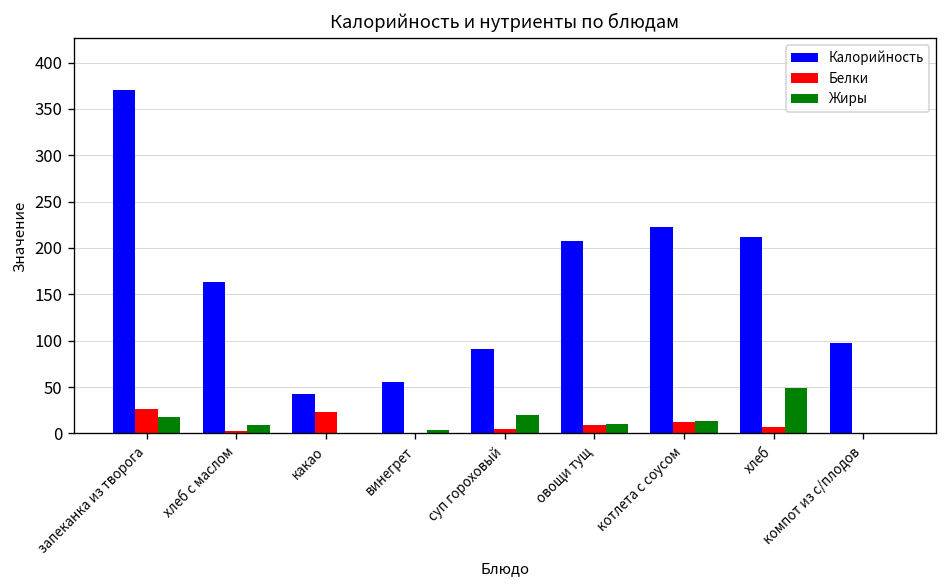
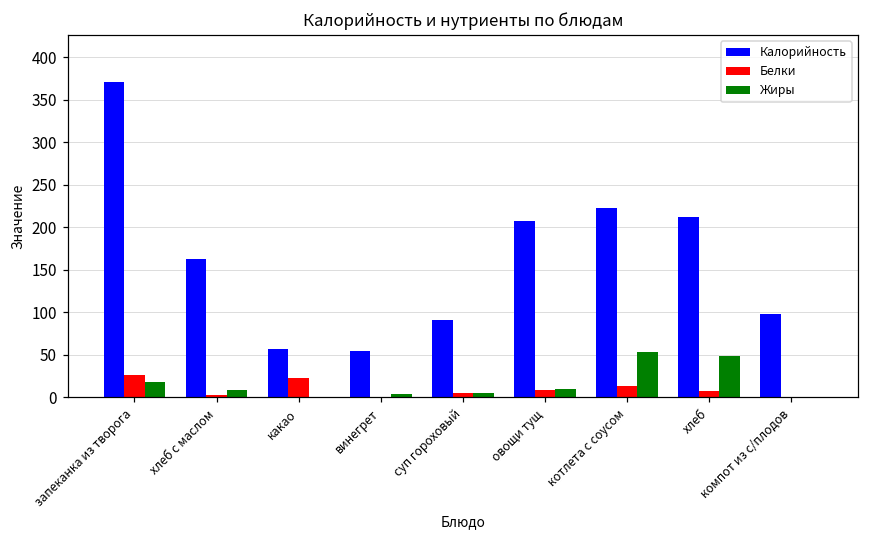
  {
    "Калорийность": {
      "запеканка из творога": 370,
      "хлеб с маслом": 160,
-     "какао": 40,
+     "какао": 60,
      "винегрет": 50,
      "суп гороховый": 90,
      "овощи тущ": 210,
      "котлета с соусом": 220,
      "хлеб": 210,
      "компот из с/плодов": 100
    },
    "Белки": {
      "запеканка из творога": 30,
      "какао": 20,
      "суп гороховый": 10,
      "овощи тущ": 10,
      "котлета с соусом": 10,
      "хлеб": 10
    },
    "Жиры": {
      "запеканка из творога": 20,
      "хлеб с маслом": 10,
      "винегрет": 0,
-     "суп гороховый": 20,
+     "суп гороховый": 10,
      "овощи тущ": 10,
-     "котлета с соусом": 10,
+     "котлета с соусом": 50,
      "хлеб": 50
    }
  }
